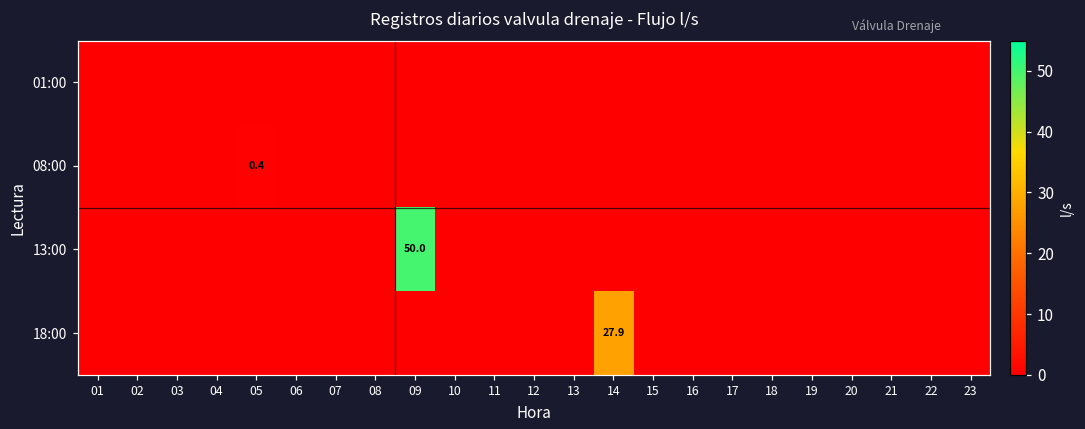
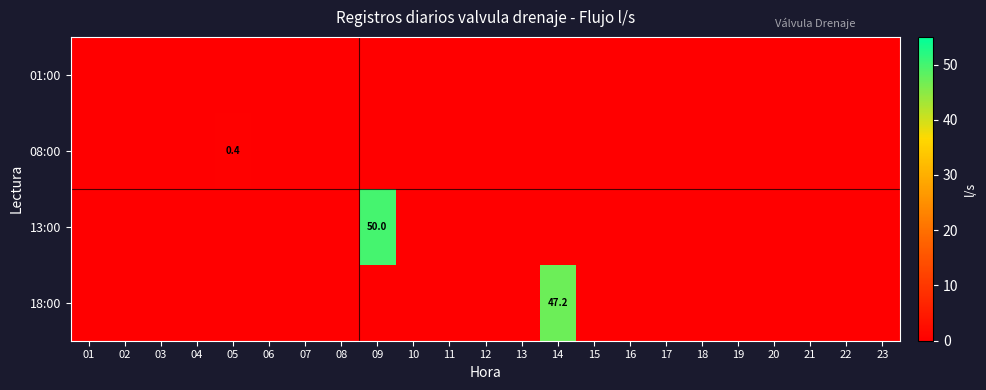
  {
    "08:00": {
      "05": 0.4
    },
    "13:00": {
      "09": 50.0
    },
    "18:00": {
-     "14": 27.9
+     "14": 47.2
    }
  }
